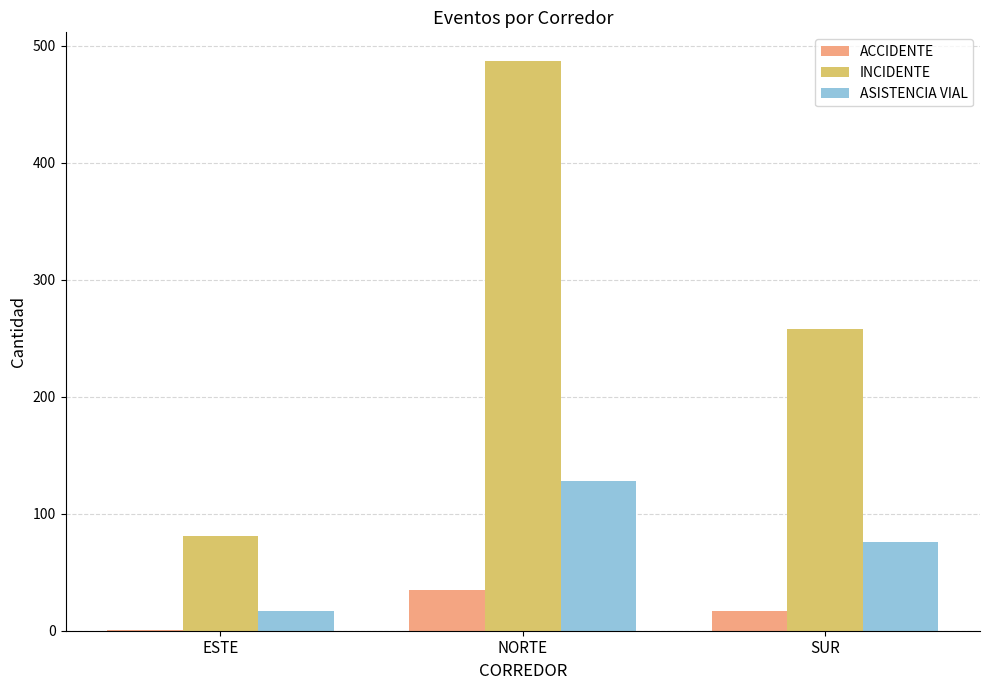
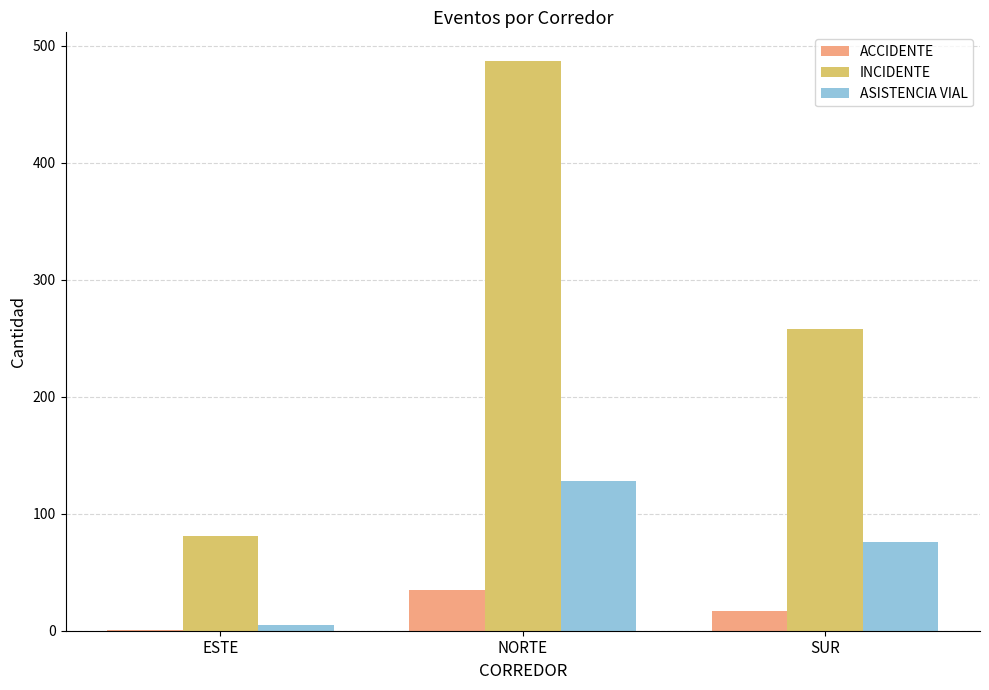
  {
    "ASISTENCIA VIAL": {
-     "ESTE": 17,
+     "ESTE": 5,
      "NORTE": 128,
      "SUR": 76
    }
  }
